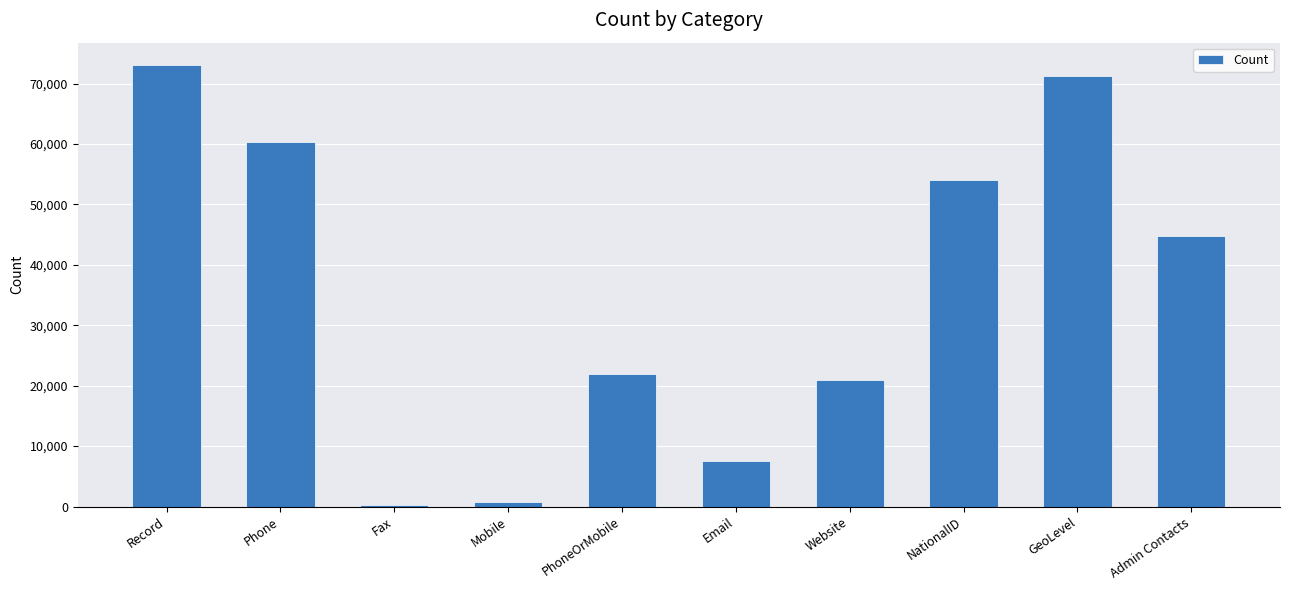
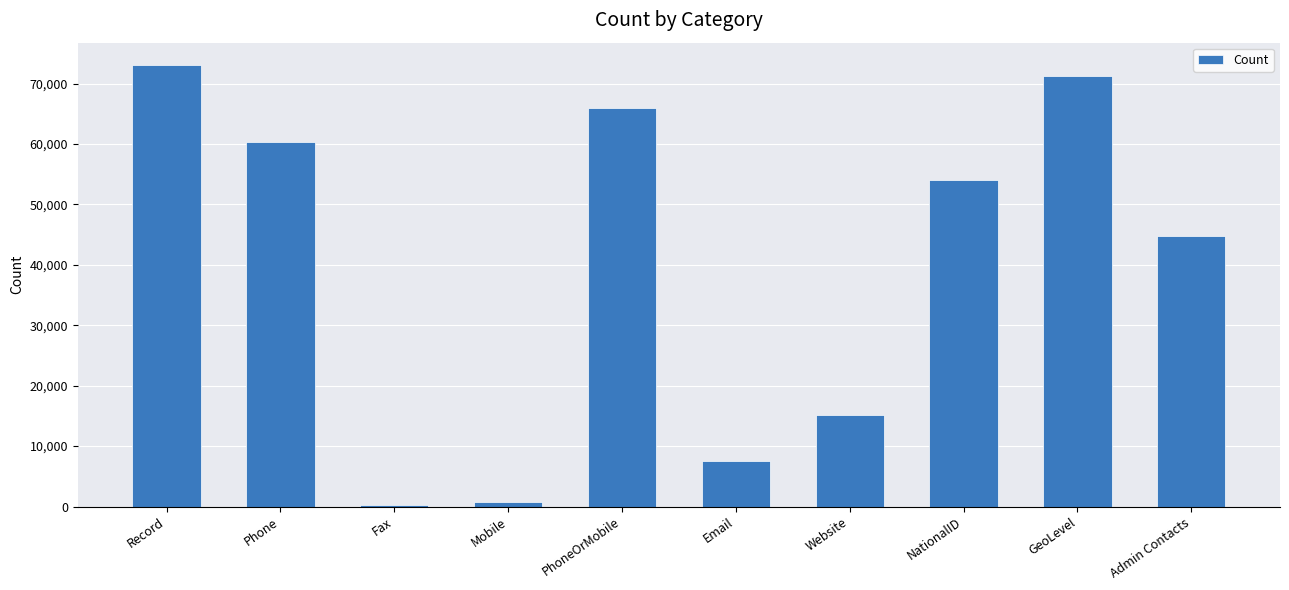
  {
    "Record": "73,000",
    "Phone": "60,000",
    "Mobile": "1,000",
-   "PhoneOrMobile": "22,000",
+   "PhoneOrMobile": "66,000",
    "Email": "8,000",
-   "Website": "21,000",
+   "Website": "15,000",
    "NationalID": "54,000",
    "GeoLevel": "71,000",
    "Admin Contacts": "45,000"
  }
